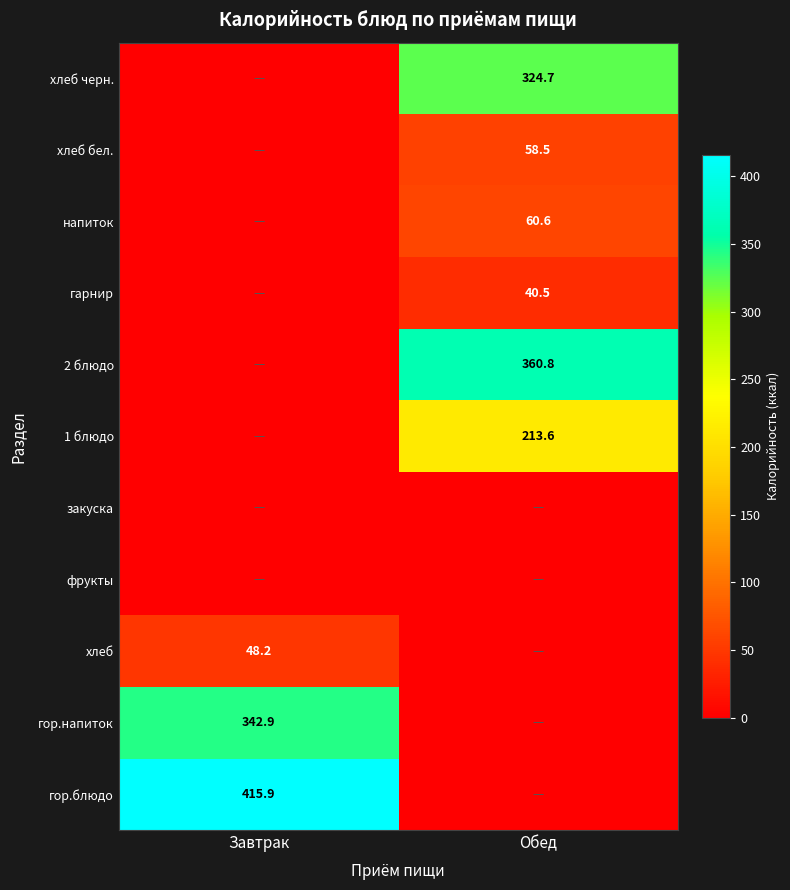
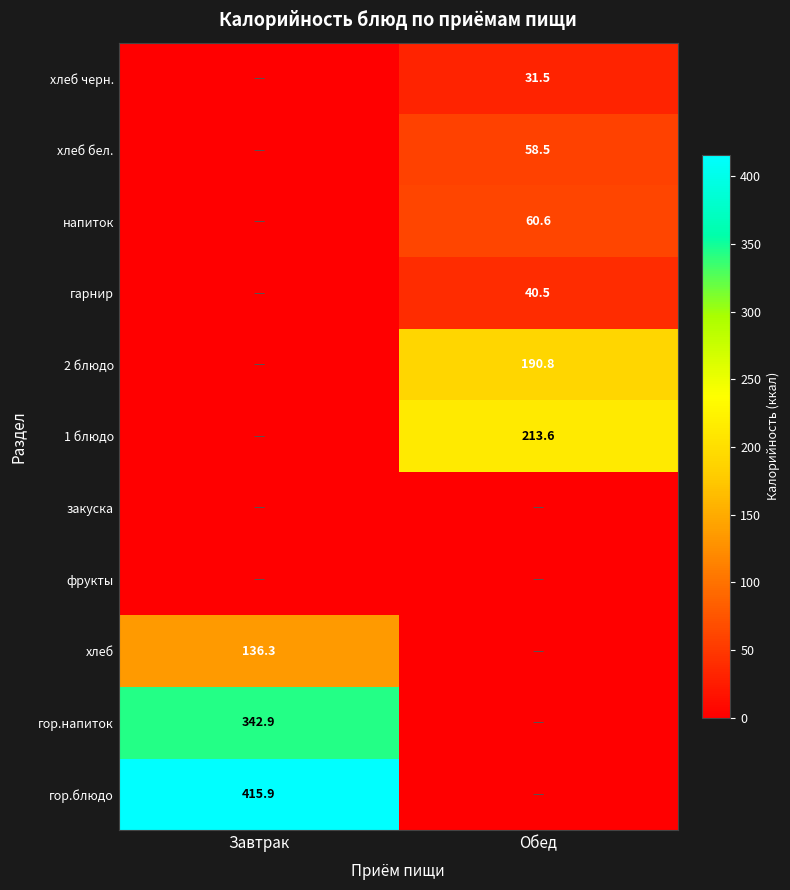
  {
    "хлеб черн.": {
-     "Обед": 324.7
+     "Обед": 31.5
    },
    "хлеб бел.": {
      "Обед": 58.5
    },
    "напиток": {
      "Обед": 60.6
    },
    "гарнир": {
      "Обед": 40.5
    },
    "2 блюдо": {
-     "Обед": 360.8
+     "Обед": 190.8
    },
    "1 блюдо": {
      "Обед": 213.6
    },
    "хлеб": {
-     "Завтрак": 48.2
+     "Завтрак": 136.3
    },
    "гор.напиток": {
      "Завтрак": 342.9
    },
    "гор.блюдо": {
      "Завтрак": 415.9
    }
  }
